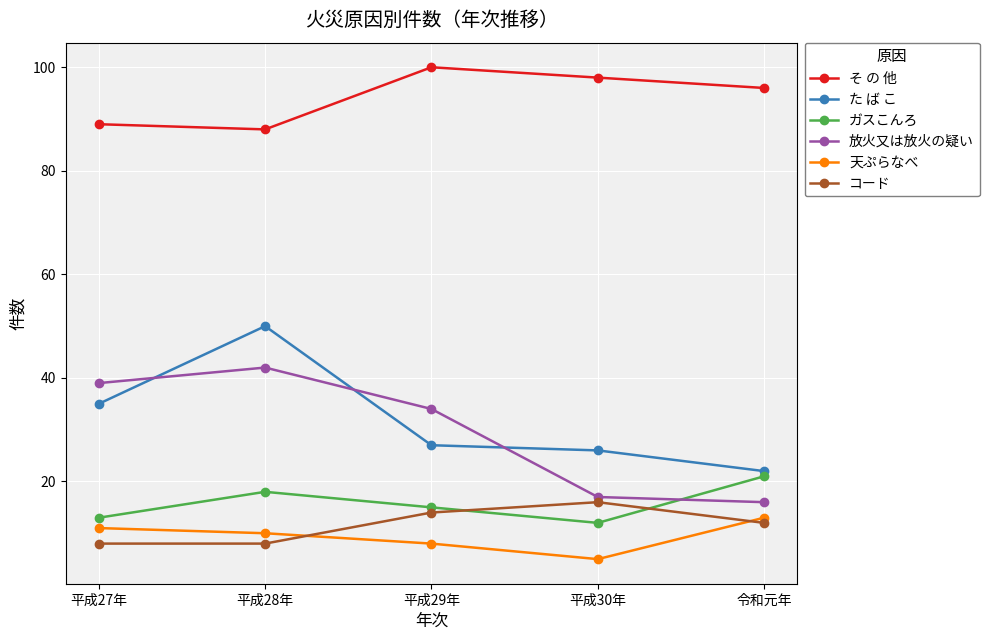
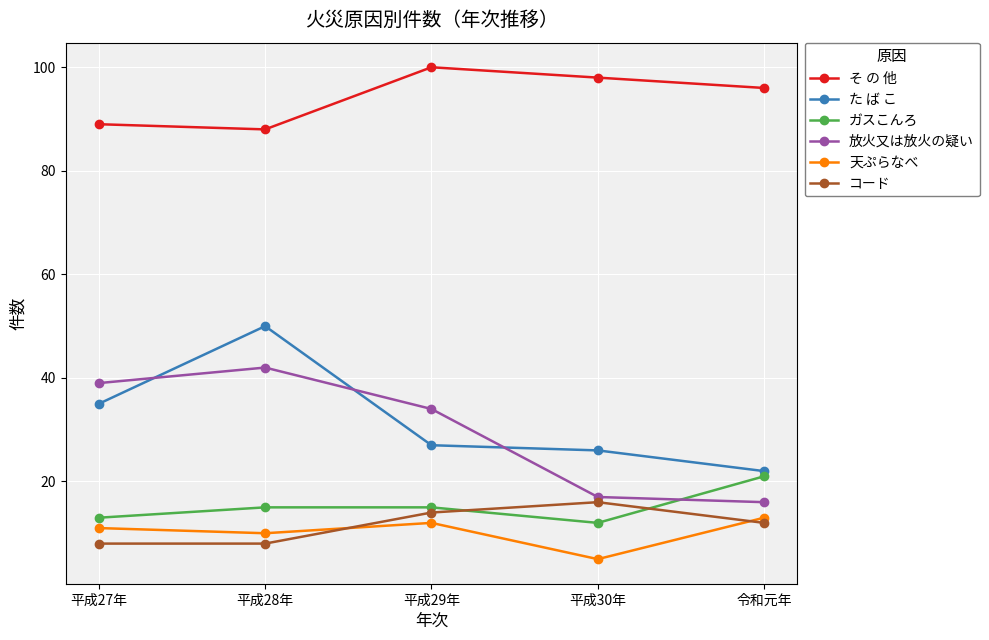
  {
    "そ の 他": {
      "平成27年": 89,
      "平成28年": 88,
      "平成29年": 100,
      "平成30年": 98,
      "令和元年": 96
    },
    "た ば こ": {
      "平成27年": 35,
      "平成28年": 50,
      "平成29年": 27,
      "平成30年": 26,
      "令和元年": 22
    },
    "ガスこんろ": {
      "平成27年": 13,
-     "平成28年": 18,
+     "平成28年": 15,
      "平成29年": 15,
      "平成30年": 12,
      "令和元年": 21
    },
    "放火又は放火の疑い": {
      "平成27年": 39,
      "平成28年": 42,
      "平成29年": 34,
      "平成30年": 17,
      "令和元年": 16
    },
    "天ぷらなべ": {
      "平成27年": 11,
      "平成28年": 10,
-     "平成29年": 8,
+     "平成29年": 12,
      "平成30年": 5,
      "令和元年": 13
    },
    "コード": {
      "平成27年": 8,
      "平成28年": 8,
      "平成29年": 14,
      "平成30年": 16,
      "令和元年": 12
    }
  }
